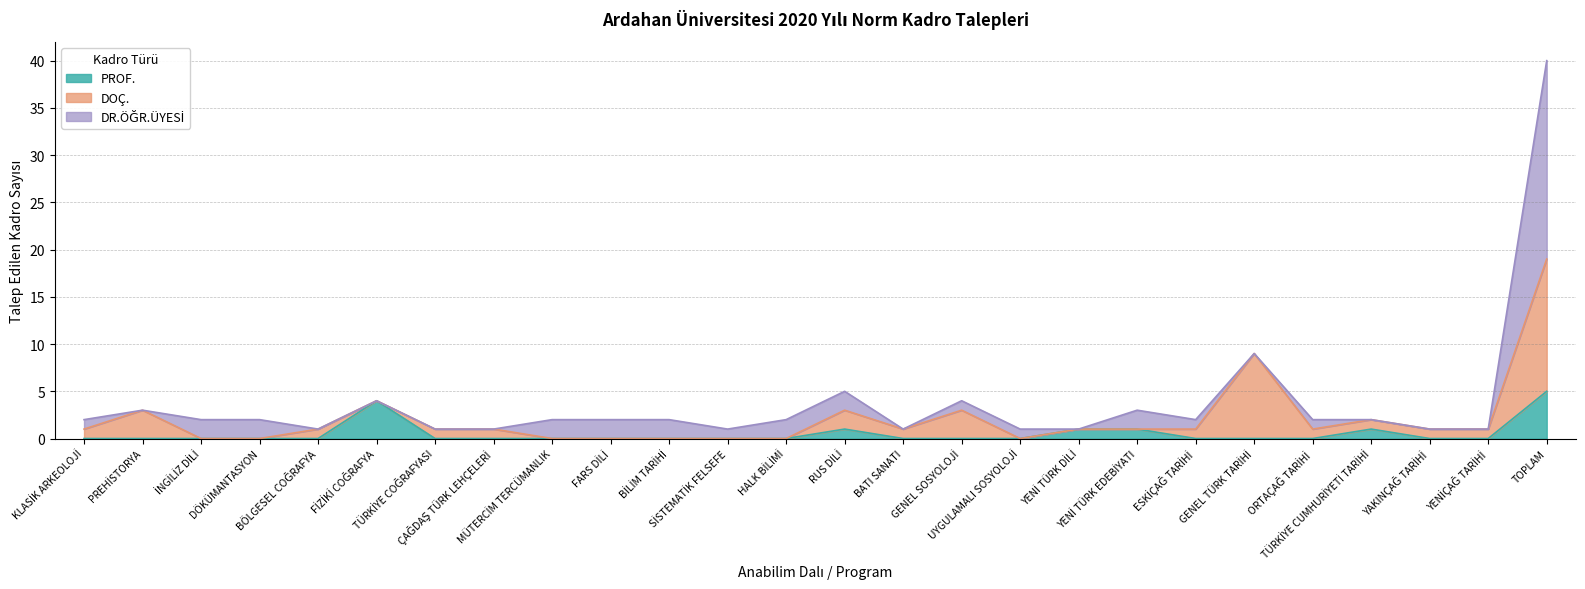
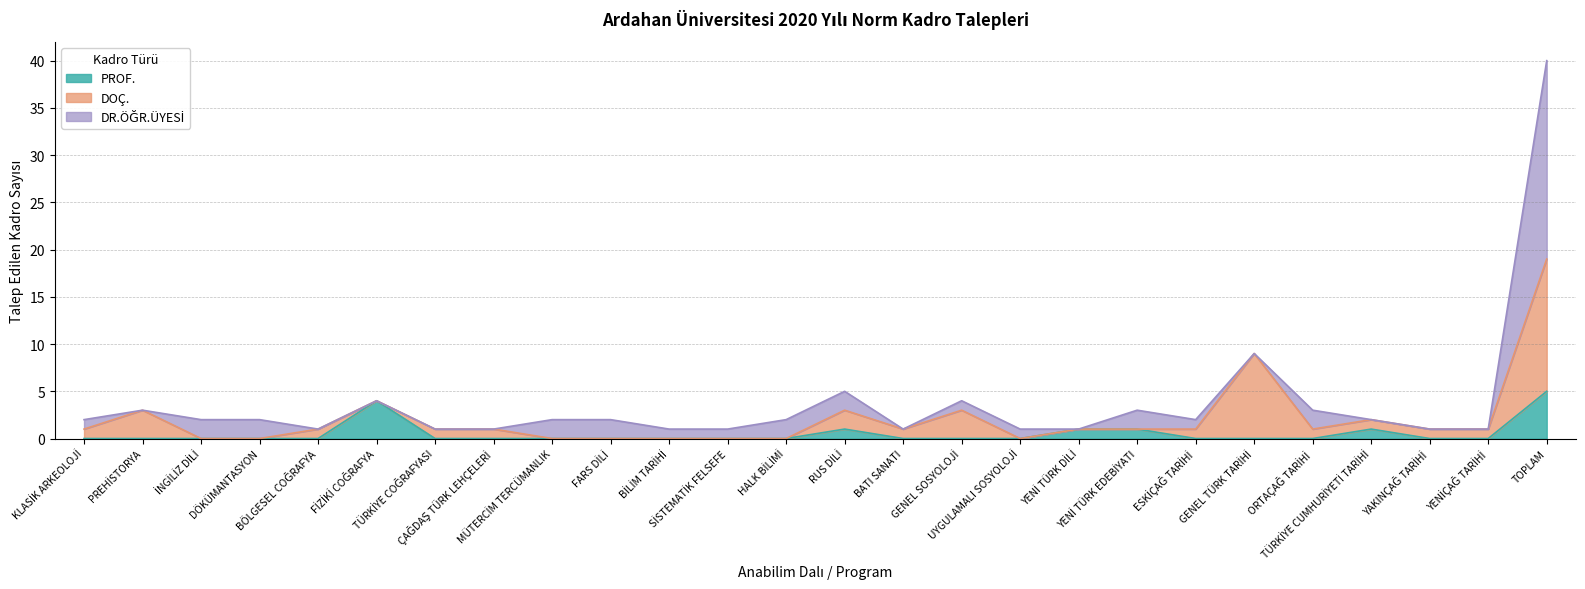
  {
    "PROF.": {
      "KLASİK ARKEOLOJİ": 0,
      "PREHİSTORYA": 0,
      "BÖLGESEL COĞRAFYA": 0,
      "TÜRKİYE COĞRAFYASI": 0,
      "ÇAĞDAŞ TÜRK LEHÇELERİ": 0,
      "RUS DİLİ": 1,
      "BATI SANATI": 0,
      "GENEL SOSYOLOJİ": 0,
      "ESKİÇAĞ TARİHİ": 0,
      "GENEL TÜRK TARİHİ": 0,
      "ORTAÇAĞ TARİHİ": 0,
      "TÜRKİYE CUMHURİYETİ TARİHİ": 1,
      "YAKINÇAĞ TARİHİ": 0,
      "YENİÇAĞ TARİHİ": 0,
      "TOPLAM": 5
    },
    "DOÇ.": {
      "KLASİK ARKEOLOJİ": 1,
      "RUS DİLİ": 2,
      "GENEL SOSYOLOJİ": 3,
      "ESKİÇAĞ TARİHİ": 1,
      "ORTAÇAĞ TARİHİ": 1,
      "TOPLAM": 14
    },
    "DR.ÖĞR.ÜYESİ": {
      "KLASİK ARKEOLOJİ": 1,
      "İNGİLİZ DİLİ": 2,
      "DÖKÜMANTASYON": 2,
      "MÜTERCİM TERCÜMANLIK": 2,
      "FARS DİLİ": 2,
-     "BİLİM TARİHİ": 2,
+     "BİLİM TARİHİ": 1,
      "SİSTEMATİK FELSEFE": 1,
      "HALK BİLİMİ": 2,
      "RUS DİLİ": 2,
      "GENEL SOSYOLOJİ": 1,
      "UYGULAMALI SOSYOLOJİ": 1,
      "YENİ TÜRK EDEBİYATI": 2,
      "ESKİÇAĞ TARİHİ": 1,
-     "ORTAÇAĞ TARİHİ": 1,
+     "ORTAÇAĞ TARİHİ": 2,
      "TOPLAM": 21
    }
  }
